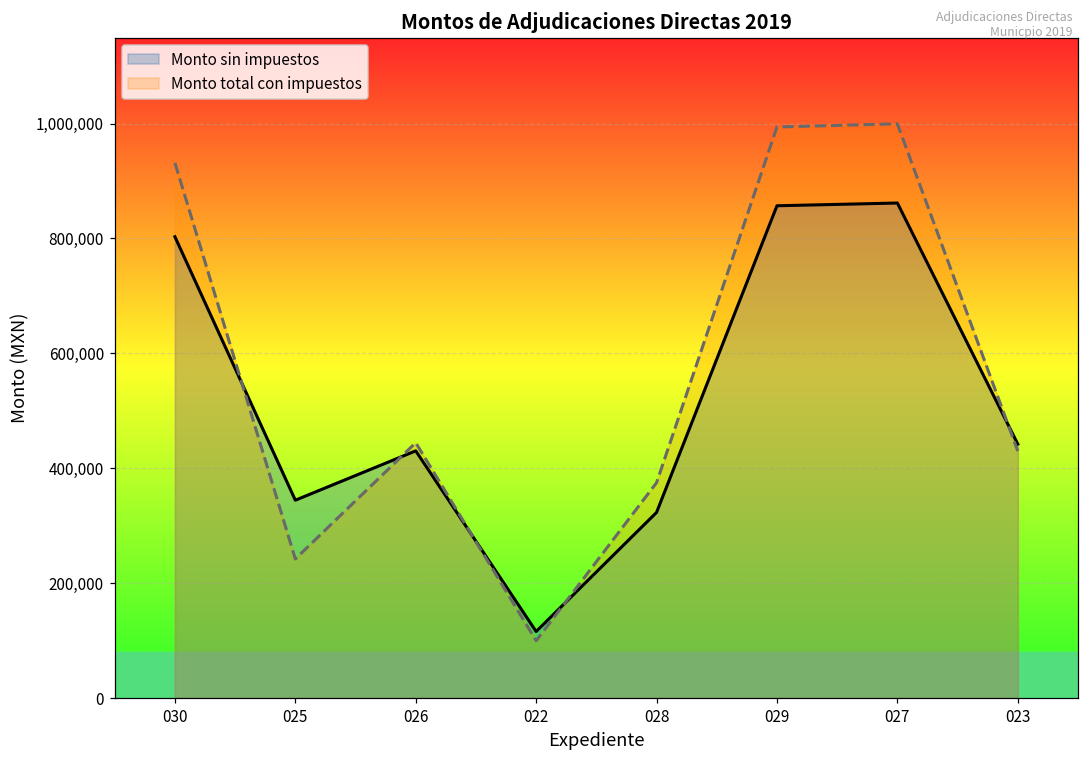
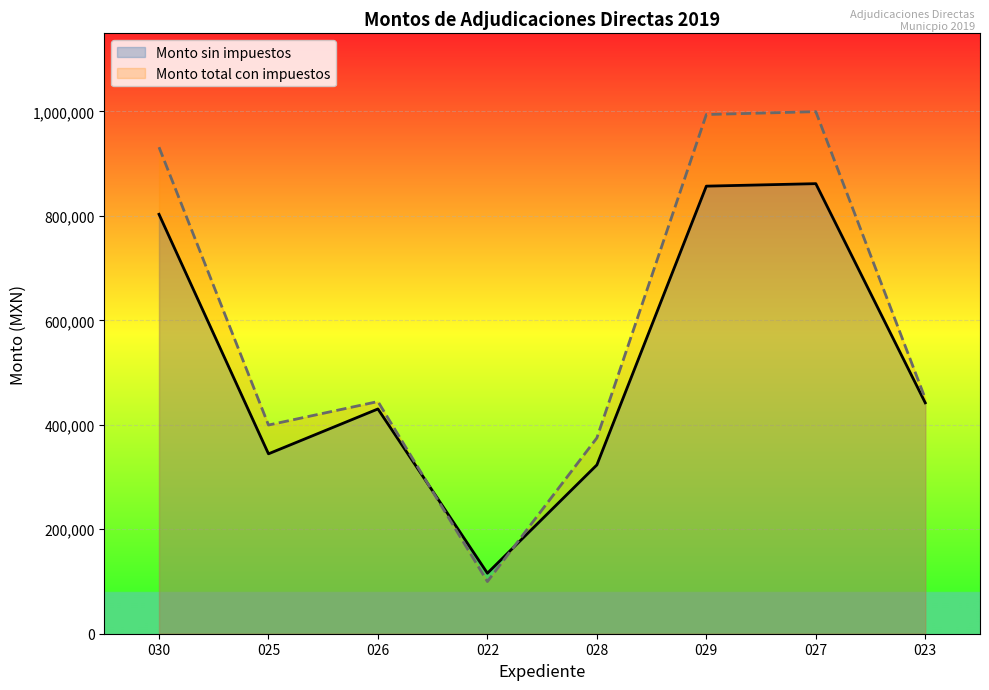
  {
    "Monto sin impuestos": {
      "030": "800,000",
      "025": "340,000",
      "026": "430,000",
      "022": "120,000",
      "028": "320,000",
      "029": "860,000",
      "027": "860,000",
      "023": "440,000"
    },
    "Monto total con impuestos": {
      "030": "930,000",
-     "025": "240,000",
+     "025": "400,000",
      "026": "440,000",
      "022": "100,000",
      "028": "370,000",
      "029": "990,000",
      "027": "1,000,000",
-     "023": "430,000"
+     "023": "450,000"
    }
  }
